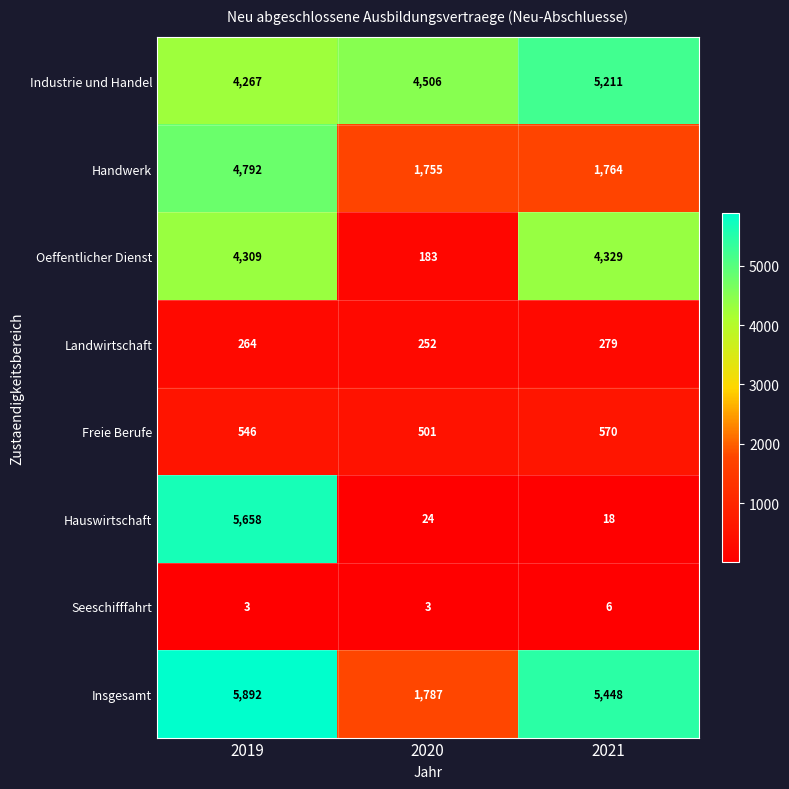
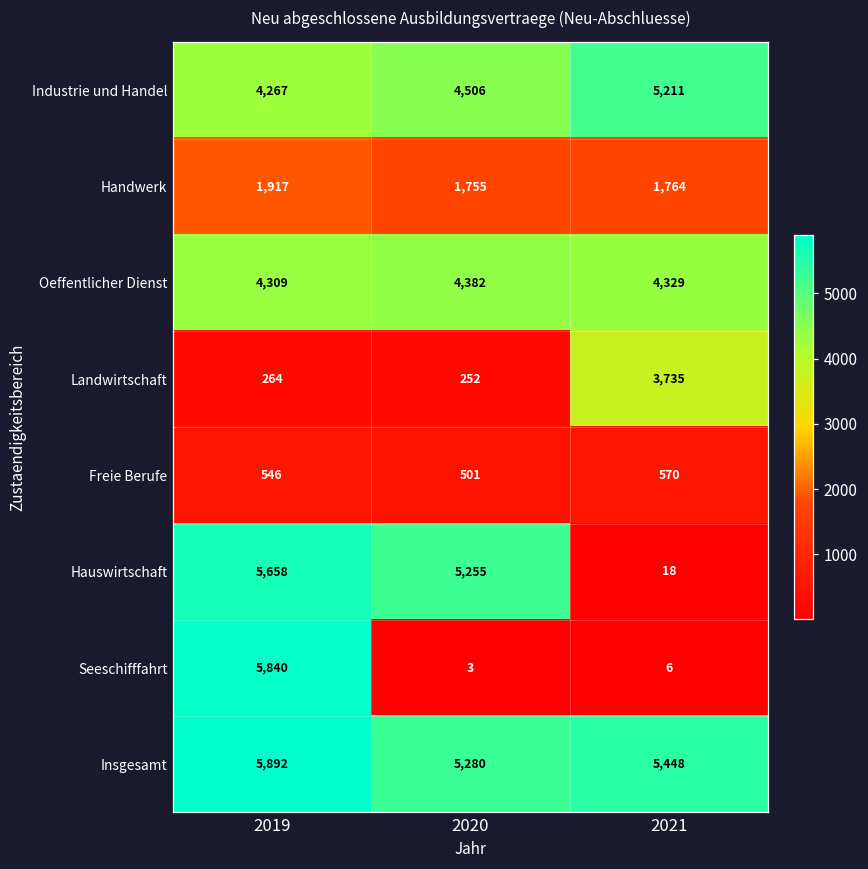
  {
    "Industrie und Handel": {
      "2019": "4,267",
      "2020": "4,506",
      "2021": "5,211"
    },
    "Handwerk": {
-     "2019": "4,792",
+     "2019": "1,917",
      "2020": "1,755",
      "2021": "1,764"
    },
    "Oeffentlicher Dienst": {
      "2019": "4,309",
-     "2020": "183",
+     "2020": "4,382",
      "2021": "4,329"
    },
    "Landwirtschaft": {
      "2019": "264",
      "2020": "252",
-     "2021": "279"
+     "2021": "3,735"
    },
    "Freie Berufe": {
      "2019": "546",
      "2020": "501",
      "2021": "570"
    },
    "Hauswirtschaft": {
      "2019": "5,658",
-     "2020": "24",
+     "2020": "5,255",
      "2021": "18"
    },
    "Seeschifffahrt": {
-     "2019": "3",
+     "2019": "5,840",
      "2020": "3",
      "2021": "6"
    },
    "Insgesamt": {
      "2019": "5,892",
-     "2020": "1,787",
+     "2020": "5,280",
      "2021": "5,448"
    }
  }
